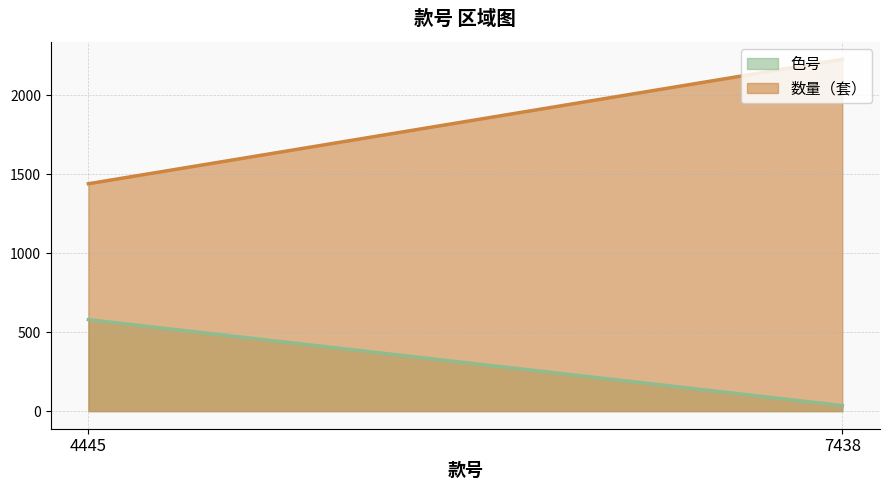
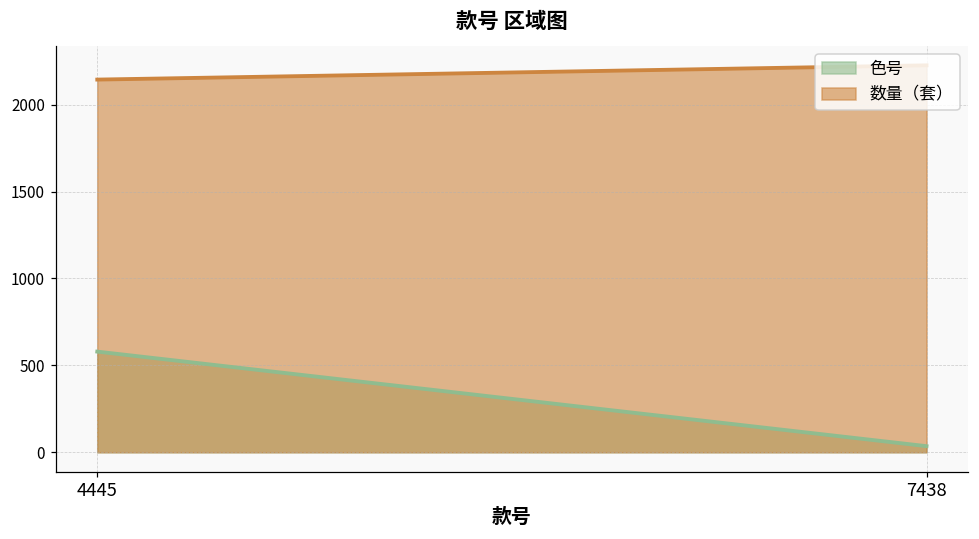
  {
    "色号": {
      "4445": 580,
      "7438": 40
    },
    "数量（套）": {
-     "4445": 1440
+     "4445": 2140
    }
  }
